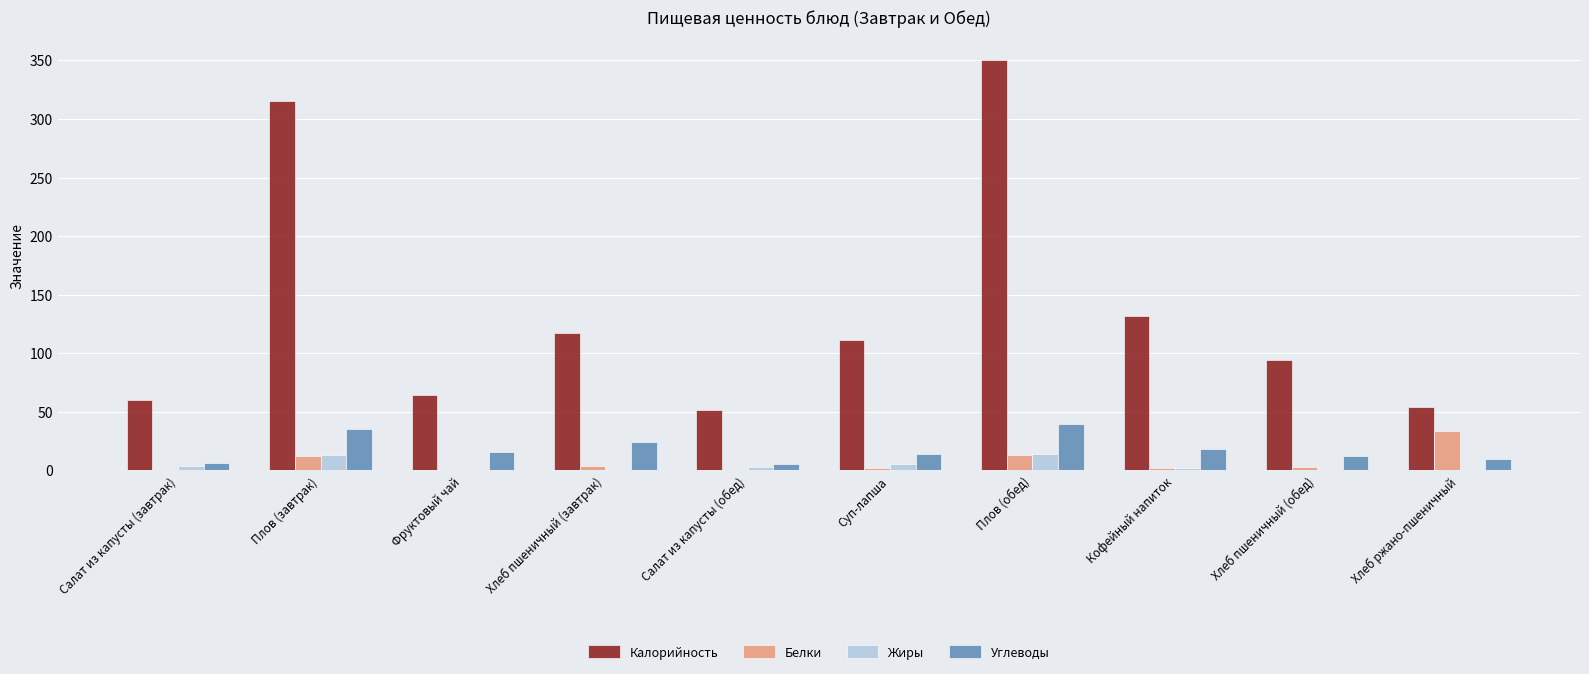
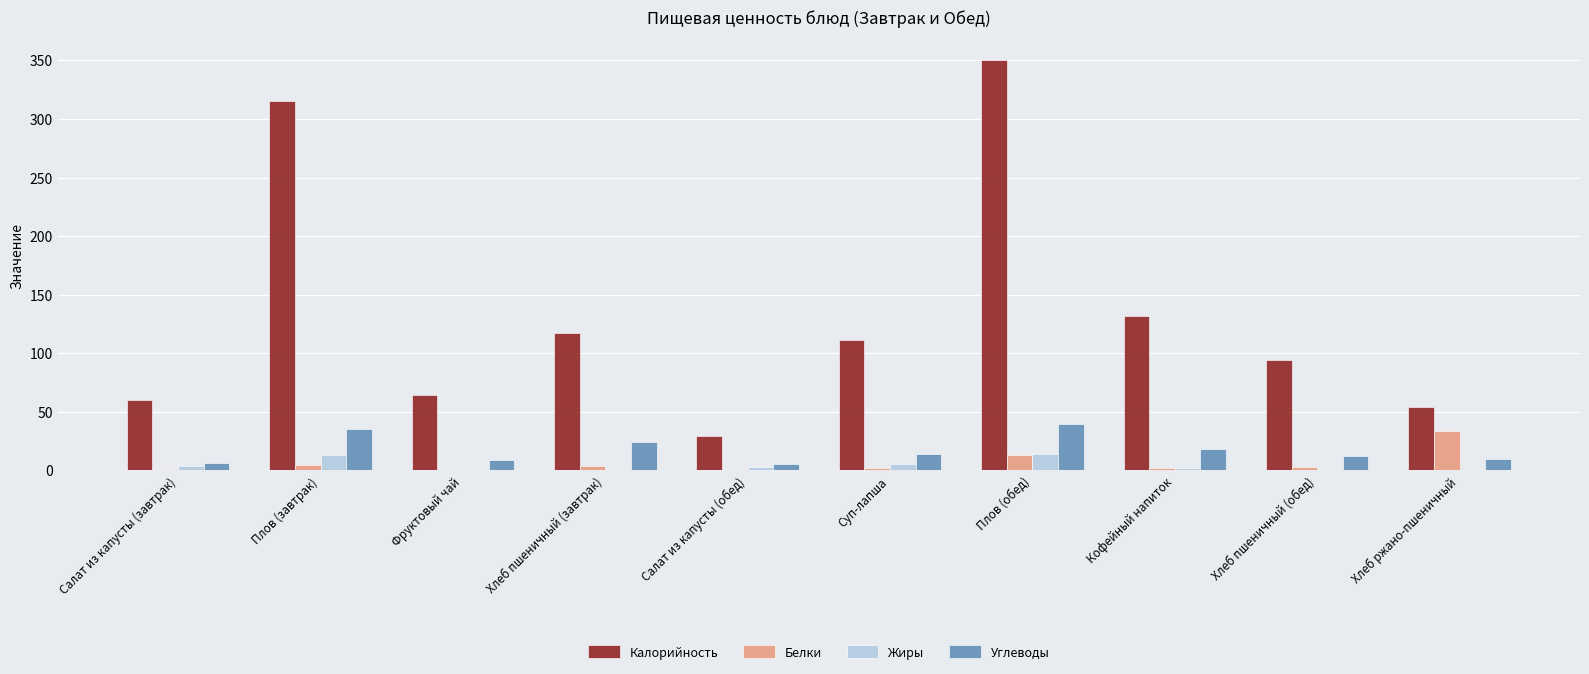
  {
    "Калорийность": {
      "Салат из капусты (завтрак)": 60,
      "Плов (завтрак)": 315,
      "Фруктовый чай": 65,
      "Хлеб пшеничный (завтрак)": 118,
-     "Салат из капусты (обед)": 52,
+     "Салат из капусты (обед)": 30,
      "Суп-лапша": 111,
      "Плов (обед)": 350,
      "Кофейный напиток": 132,
      "Хлеб пшеничный (обед)": 94,
      "Хлеб ржано-пшеничный": 54
    },
    "Белки": {
-     "Плов (завтрак)": 12,
+     "Плов (завтрак)": 5,
      "Хлеб пшеничный (завтрак)": 4,
      "Суп-лапша": 3,
      "Плов (обед)": 14,
      "Хлеб пшеничный (обед)": 3,
      "Хлеб ржано-пшеничный": 34
    },
    "Жиры": {
      "Салат из капусты (завтрак)": 4,
      "Плов (завтрак)": 13,
      "Салат из капусты (обед)": 3,
      "Суп-лапша": 6,
      "Плов (обед)": 14,
      "Кофейный напиток": 2
    },
    "Углеводы": {
      "Салат из капусты (завтрак)": 6,
      "Плов (завтрак)": 36,
-     "Фруктовый чай": 16,
+     "Фруктовый чай": 9,
      "Хлеб пшеничный (завтрак)": 25,
      "Салат из капусты (обед)": 5,
      "Суп-лапша": 14,
      "Плов (обед)": 40,
      "Кофейный напиток": 19,
      "Хлеб пшеничный (обед)": 12,
      "Хлеб ржано-пшеничный": 10
    }
  }
